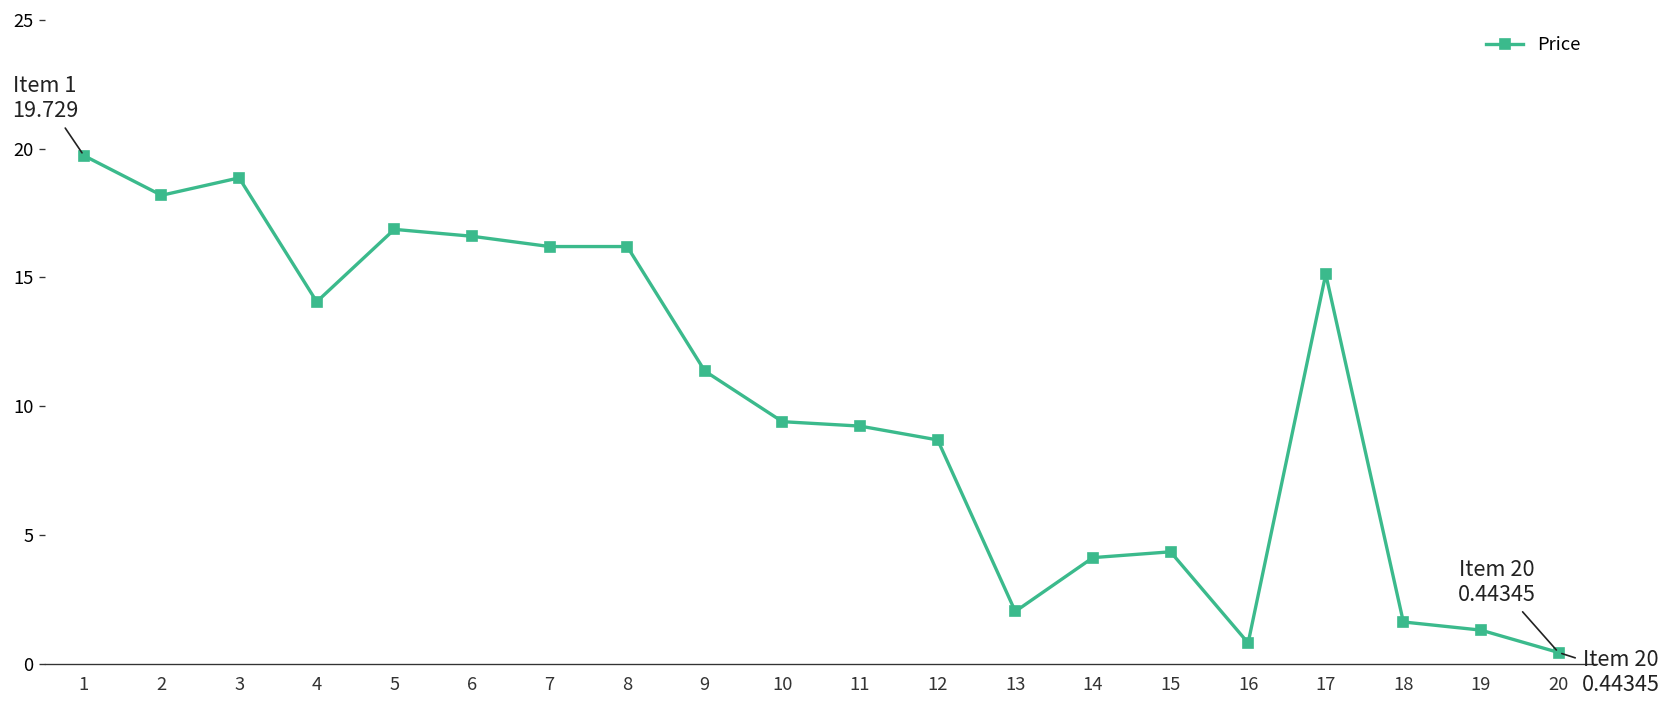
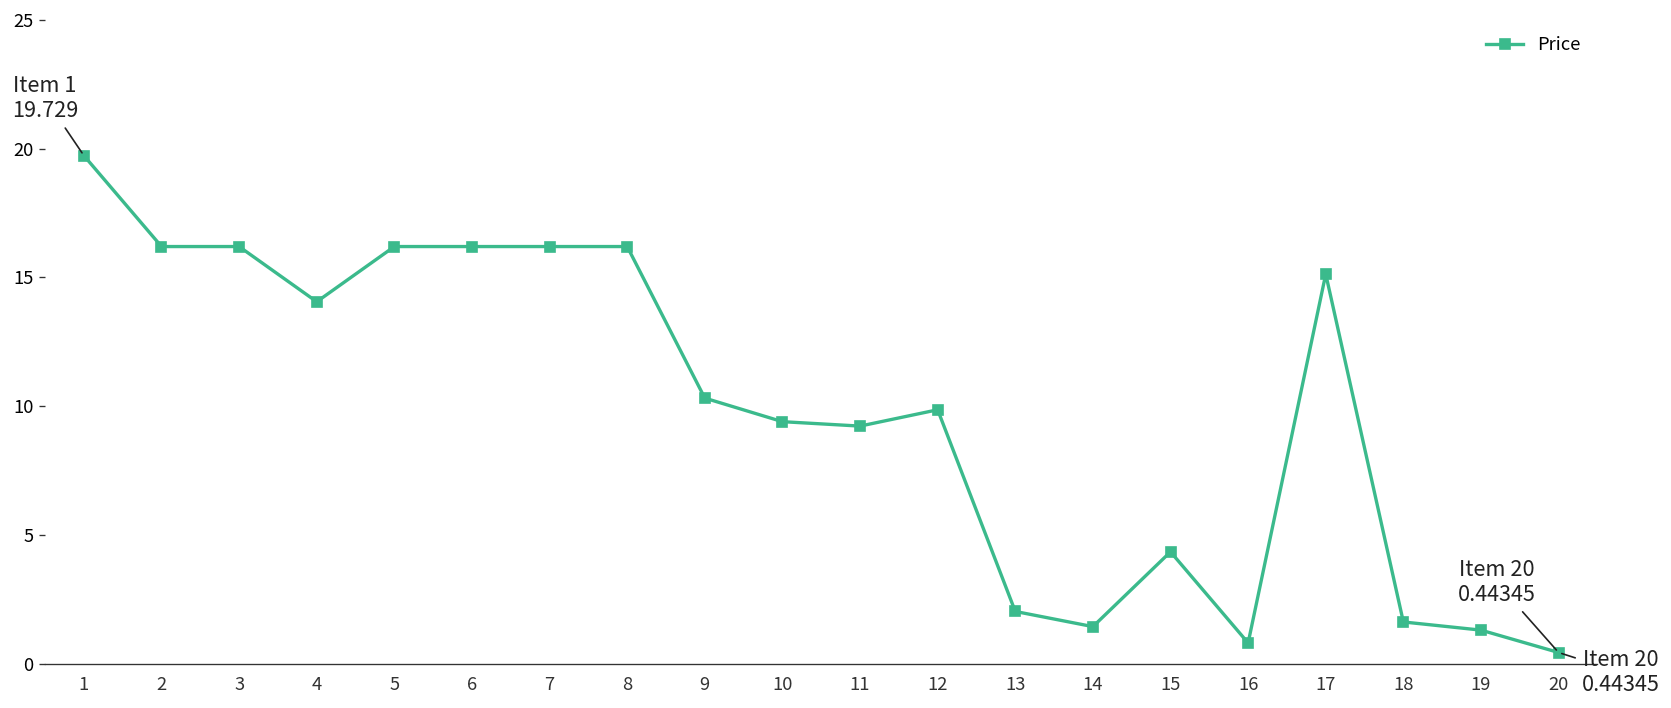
  {
-   "2": 18.2,
-   "3": 18.9,
+   "2": 16.2,
+   "3": 16.2,
    "4": 14.1,
-   "5": 16.9,
-   "6": 16.6,
+   "5": 16.2,
+   "6": 16.2,
    "7": 16.2,
    "8": 16.2,
-   "9": 11.4,
+   "9": 10.3,
    "10": 9.4,
    "11": 9.2,
-   "12": 8.7,
+   "12": 9.9,
    "13": 2.0,
-   "14": 4.1,
+   "14": 1.4,
    "15": 4.4,
    "16": 0.8,
    "17": 15.1,
    "18": 1.6
  }
